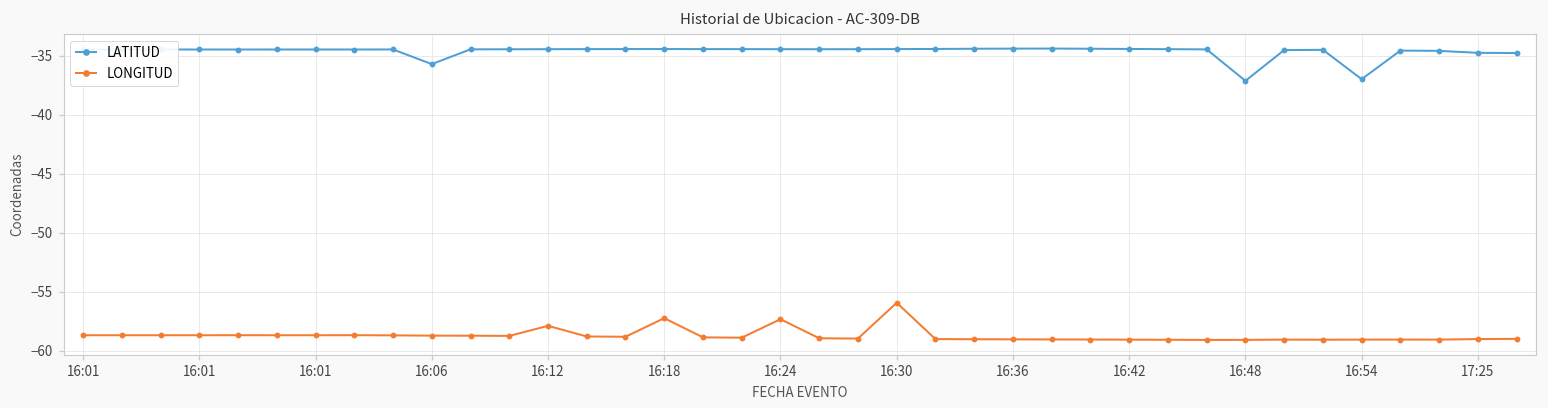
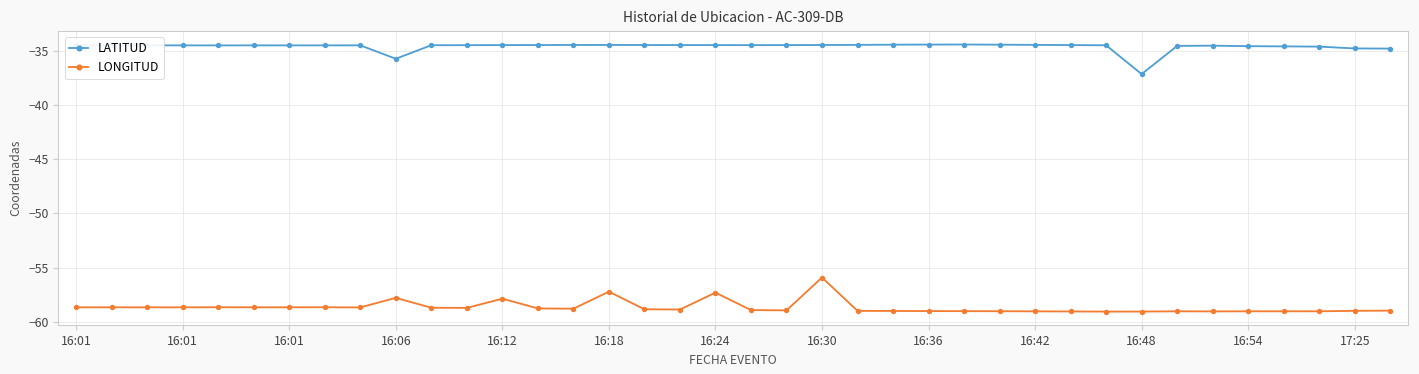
  {
    "LATITUD": {
      "16:06": -36,
      "16:12": -34,
      "16:18": -34,
      "16:24": -34,
      "16:30": -34,
      "16:36": -34,
      "16:42": -34,
      "16:48": -37,
-     "16:54": -37
+     "16:54": -35
    },
    "LONGITUD": {
-     "16:06": -59,
+     "16:06": -58,
      "16:12": -58,
      "16:18": -57,
      "16:24": -57,
      "16:30": -56,
      "16:36": -59,
      "16:42": -59,
      "16:48": -59,
      "16:54": -59
    }
  }
